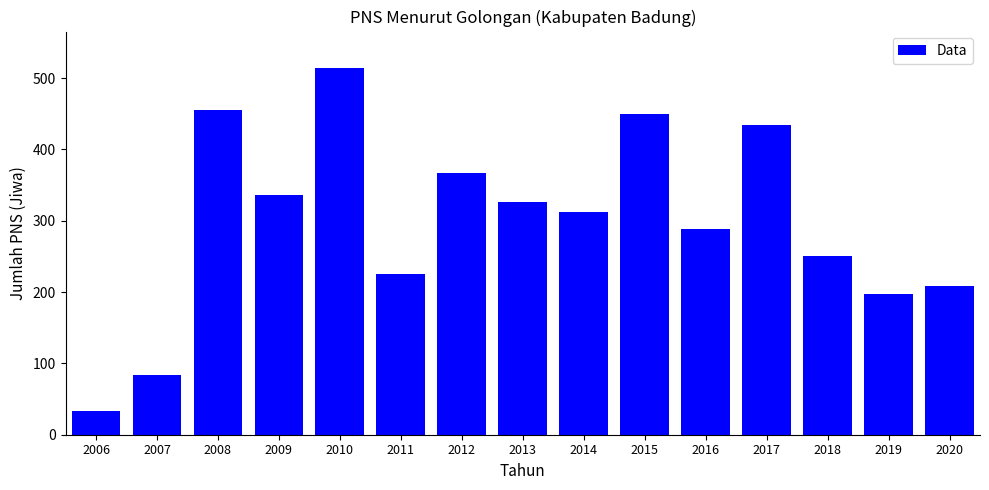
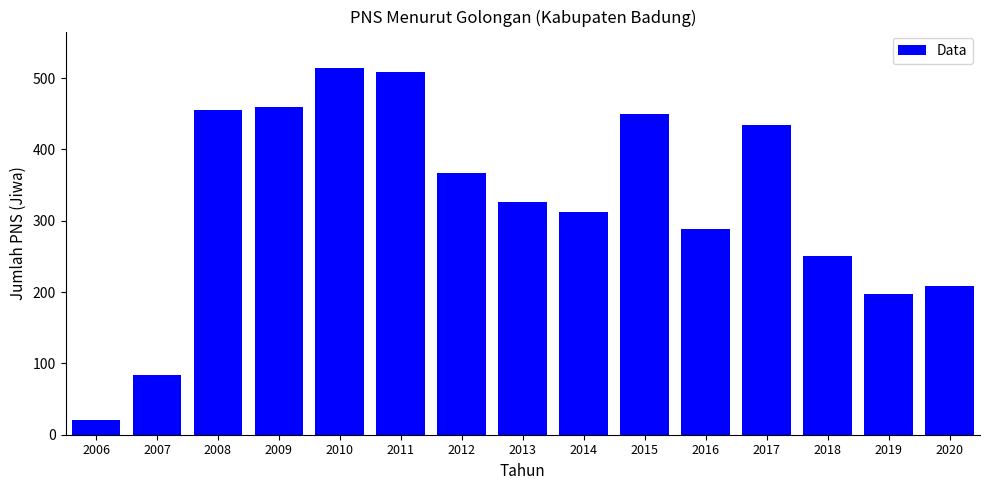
  {
-   "2006": 30,
+   "2006": 20,
    "2007": 80,
    "2008": 460,
-   "2009": 340,
+   "2009": 460,
    "2010": 510,
-   "2011": 230,
+   "2011": 510,
    "2012": 370,
    "2013": 330,
    "2014": 310,
    "2015": 450,
    "2016": 290,
    "2017": 430,
    "2018": 250,
    "2019": 200,
    "2020": 210
  }
